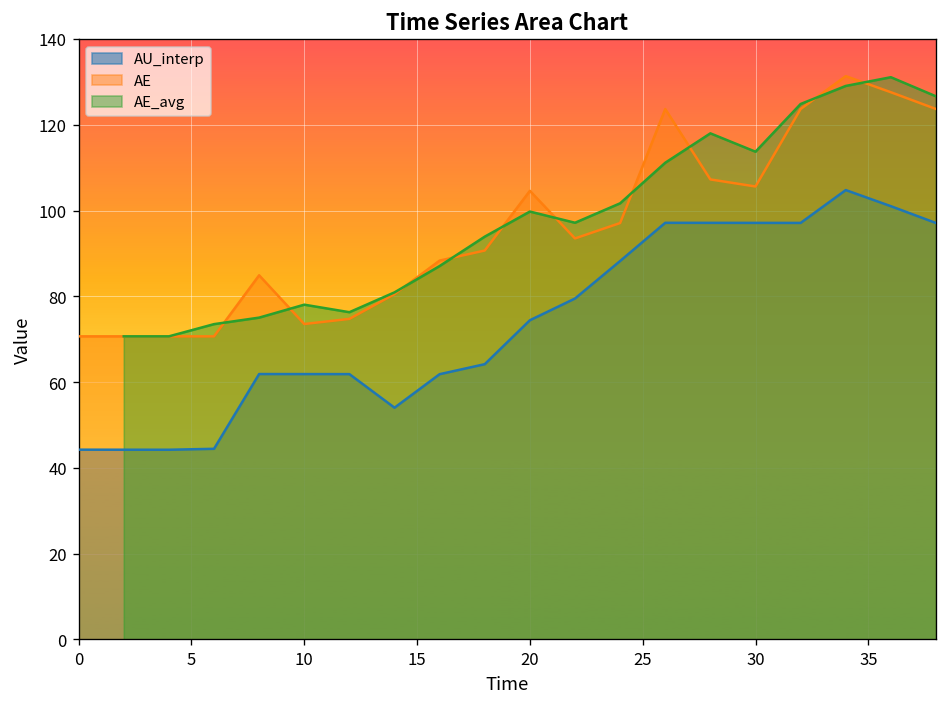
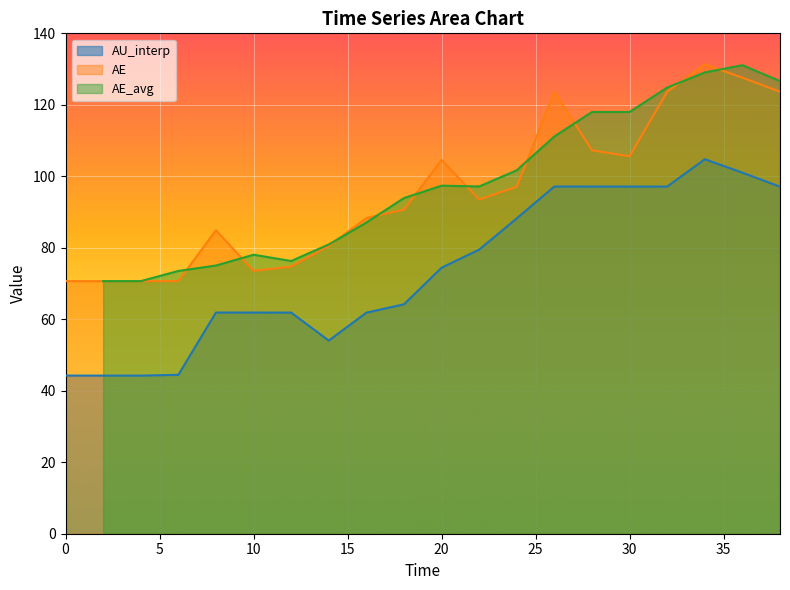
  {
    "AU_interp": {
      "0": 44,
      "10": 62,
      "20": 74,
      "30": 97
    },
    "AE": {
      "0": 71,
      "10": 74,
      "20": 105,
      "30": 106
    },
    "AE_avg": {
      "10": 78,
-     "20": 100,
-     "30": 114
+     "20": 97,
+     "30": 118
    }
  }
